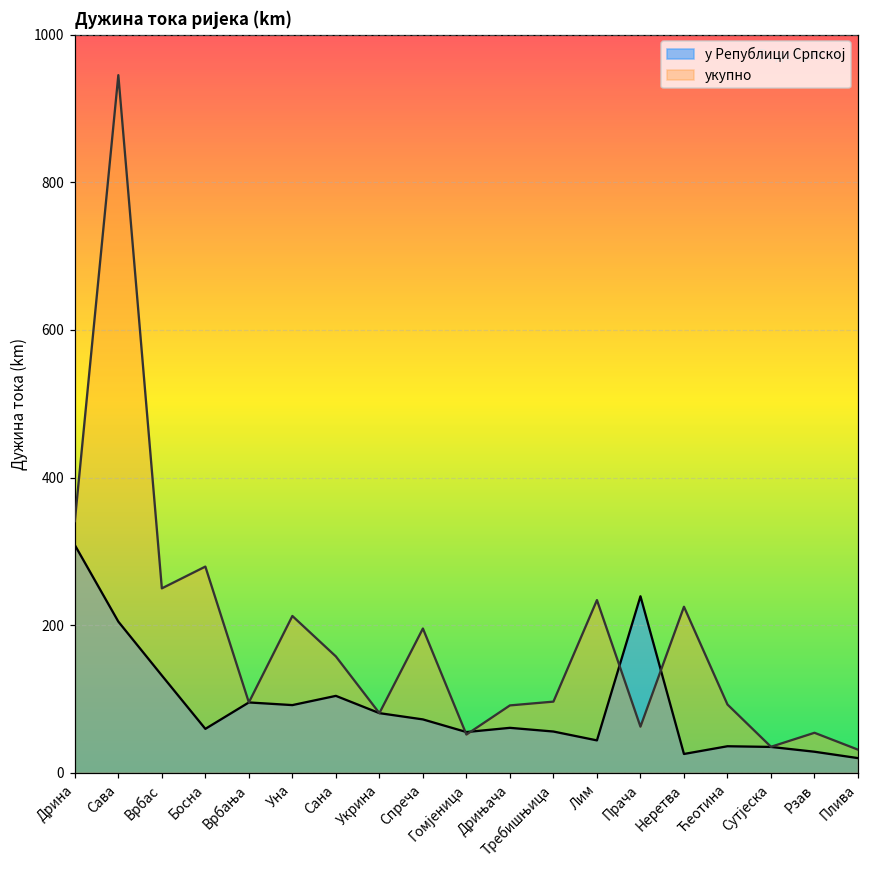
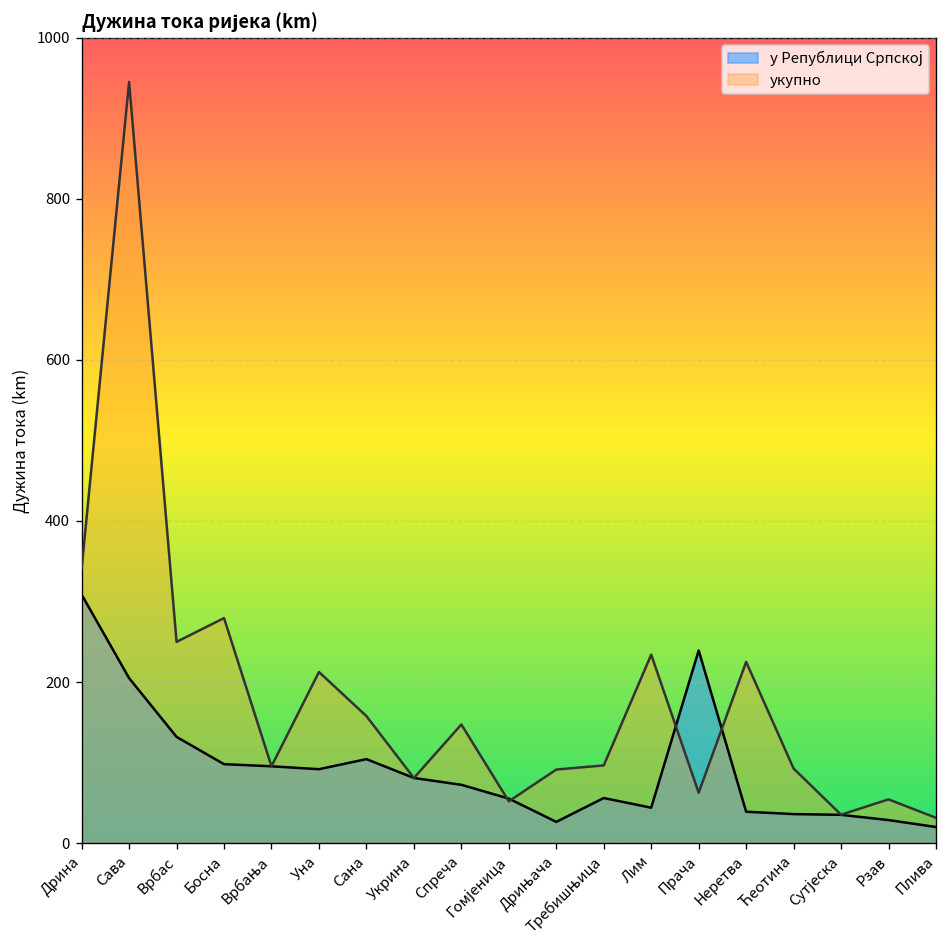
  {
    "у Републици Српској": {
      "Дрина": 310,
      "Сава": 200,
      "Врбас": 130,
-     "Босна": 60,
+     "Босна": 100,
      "Уна": 90,
      "Сана": 100,
      "Спреча": 70,
-     "Дрињача": 60,
+     "Дрињача": 30,
      "Требишњица": 60,
      "Лим": 40,
      "Прача": 240,
-     "Неретва": 30,
+     "Неретва": 40,
      "Ћеотина": 40,
      "Рзав": 30,
      "Плива": 20
    },
    "укупно": {
      "Дрина": 340,
      "Сава": 950,
      "Врбас": 250,
      "Босна": 280,
      "Уна": 210,
      "Сана": 160,
-     "Спреча": 200,
+     "Спреча": 150,
      "Дрињача": 90,
      "Требишњица": 100,
      "Лим": 230,
      "Прача": 60,
      "Неретва": 230,
      "Ћеотина": 90,
      "Рзав": 50,
      "Плива": 30
    }
  }
